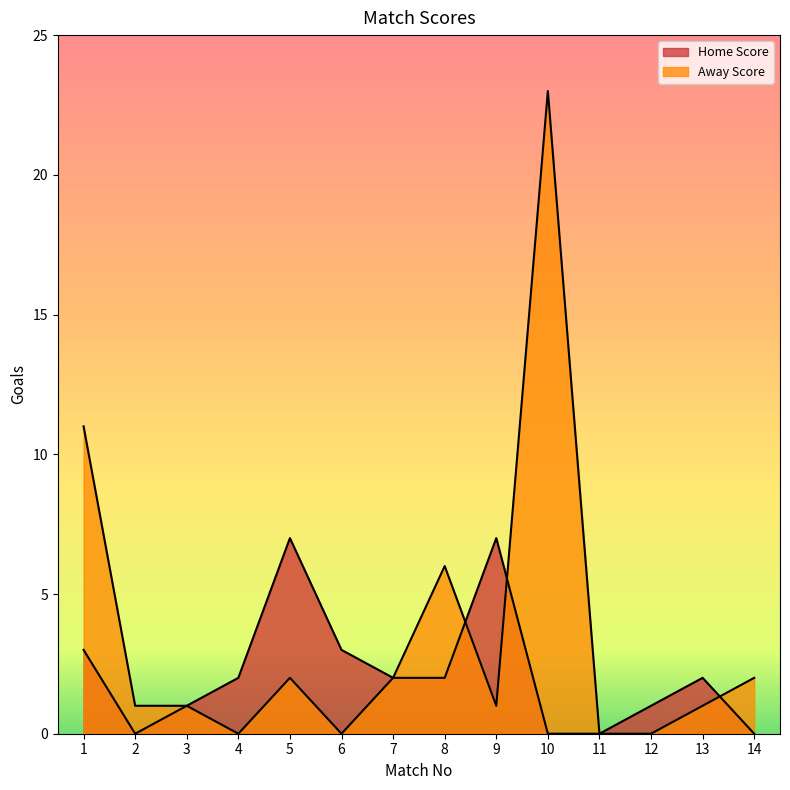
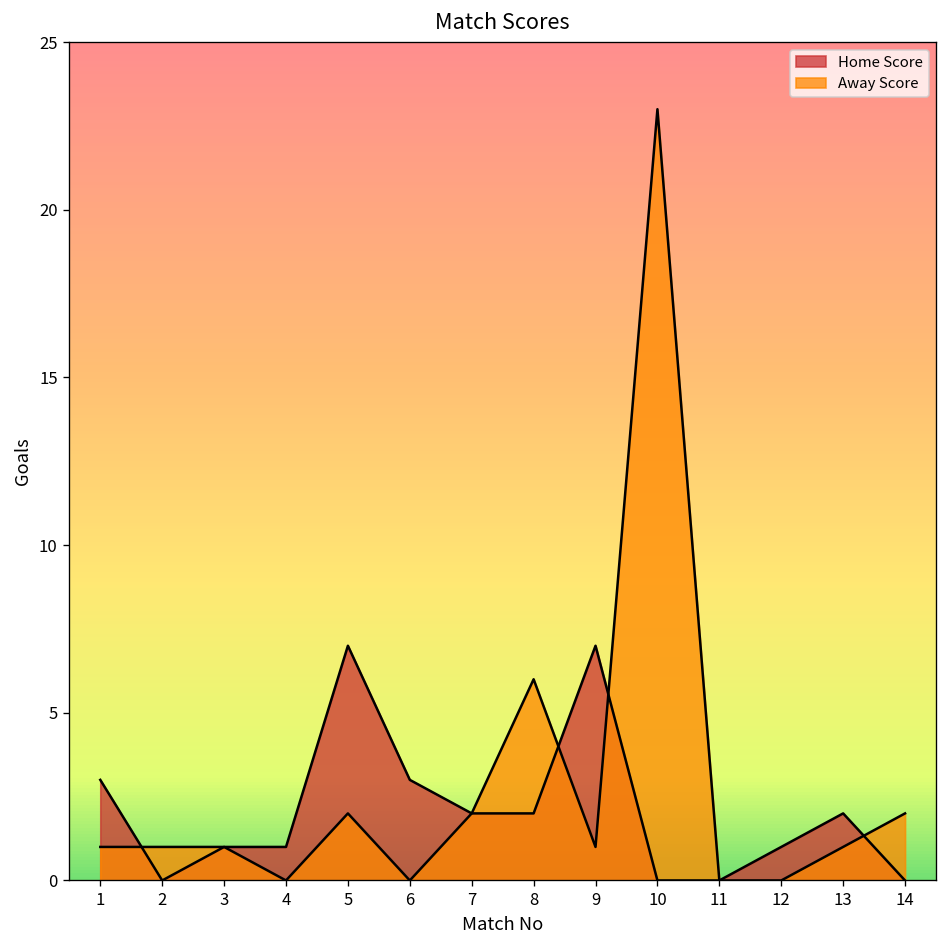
  {
    "Home Score": {
      "1": 3,
      "2": 0,
-     "4": 2,
+     "4": 1,
      "5": 7,
      "6": 3,
      "8": 2,
      "9": 7,
      "10": 0,
      "12": 1,
      "13": 2,
      "14": 0
    },
    "Away Score": {
-     "1": 11,
+     "1": 1,
      "2": 1,
      "4": 0,
      "5": 2,
      "6": 0,
      "8": 6,
      "9": 1,
      "10": 23,
      "12": 0,
      "13": 1,
      "14": 2
    }
  }
